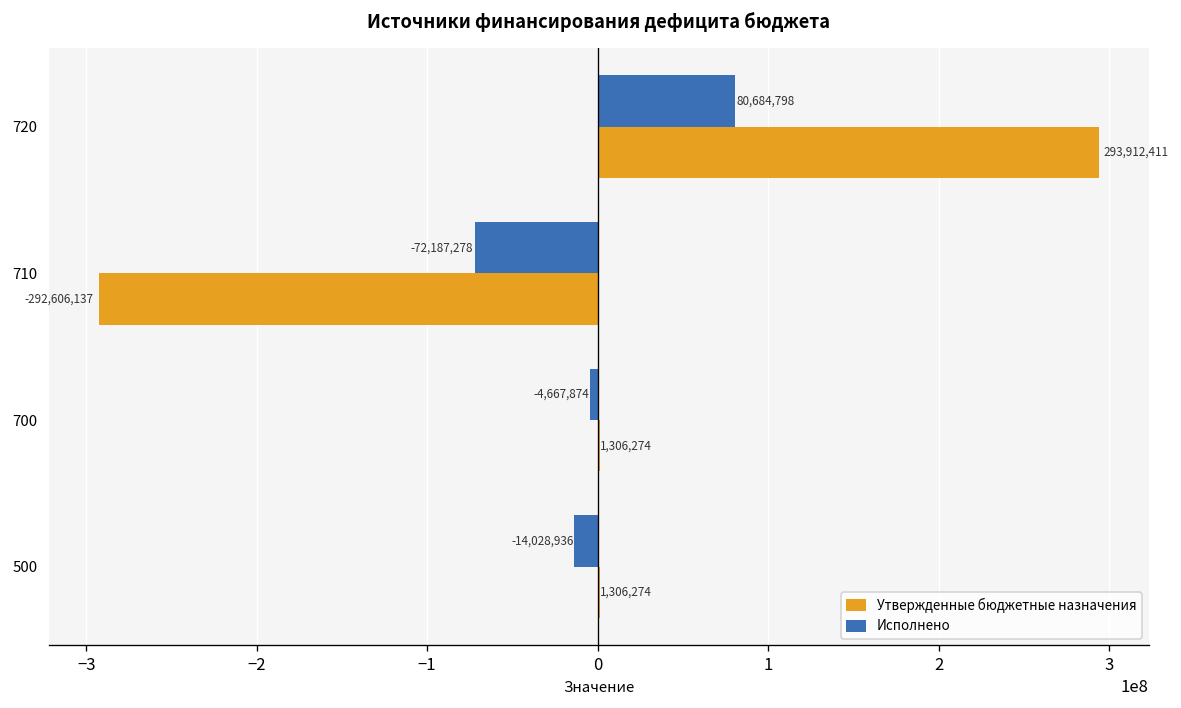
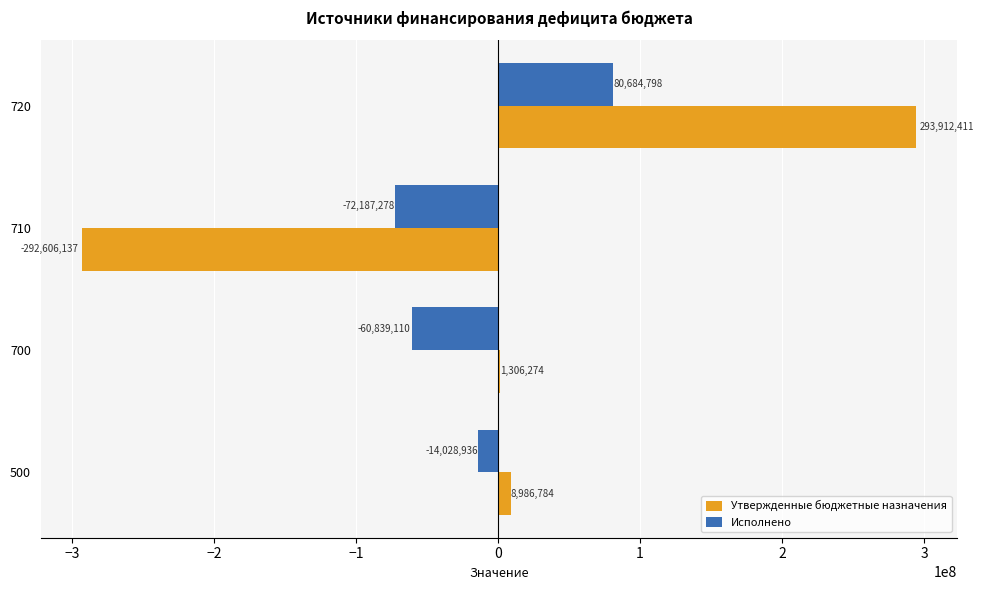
  {
    "Утвержденные бюджетные назначения": {
      "720": "293,912,411",
      "710": "-292,606,137",
      "700": "1,306,274",
-     "500": "1,306,274"
+     "500": "8,986,784"
    },
    "Исполнено": {
      "720": "80,684,798",
      "710": "-72,187,278",
-     "700": "-4,667,874",
+     "700": "-60,839,110",
      "500": "-14,028,936"
    }
  }
